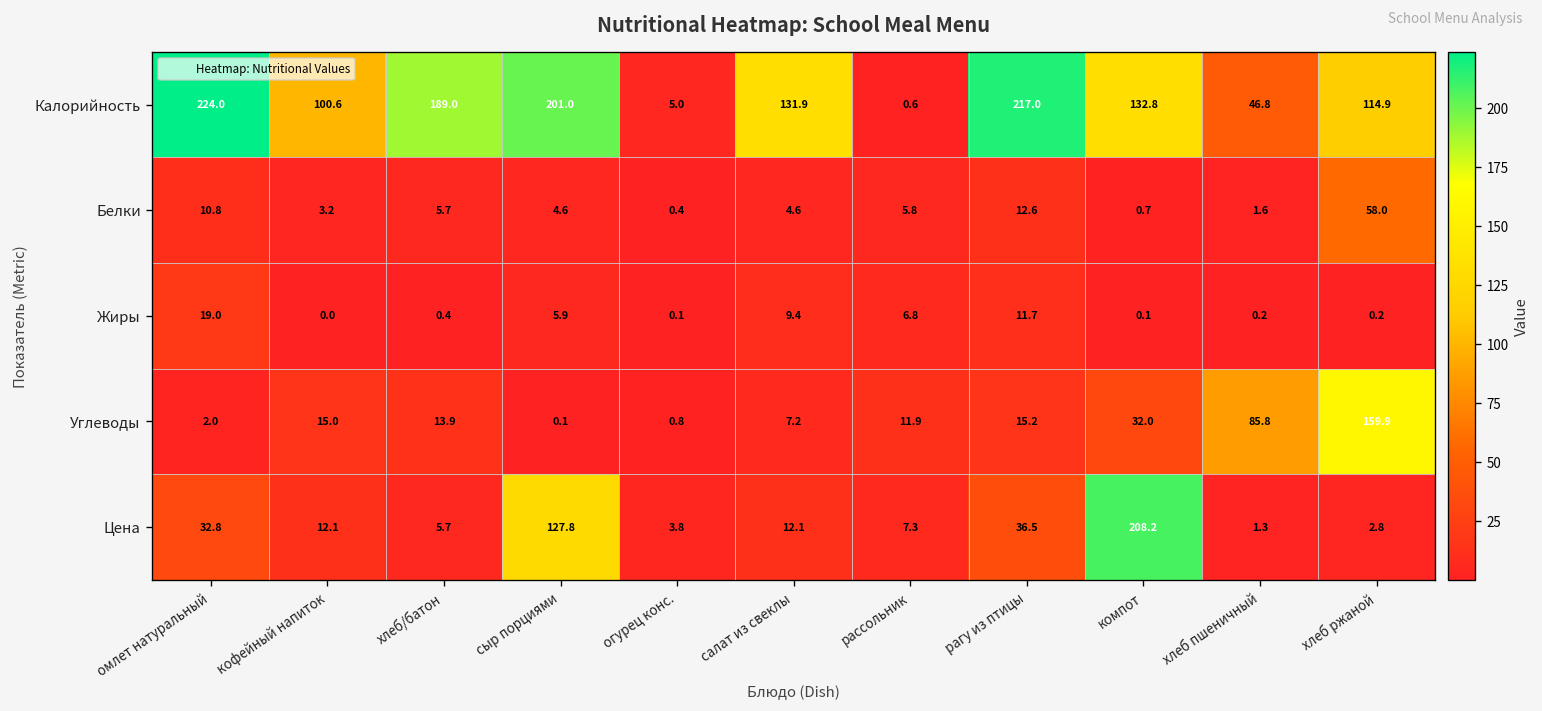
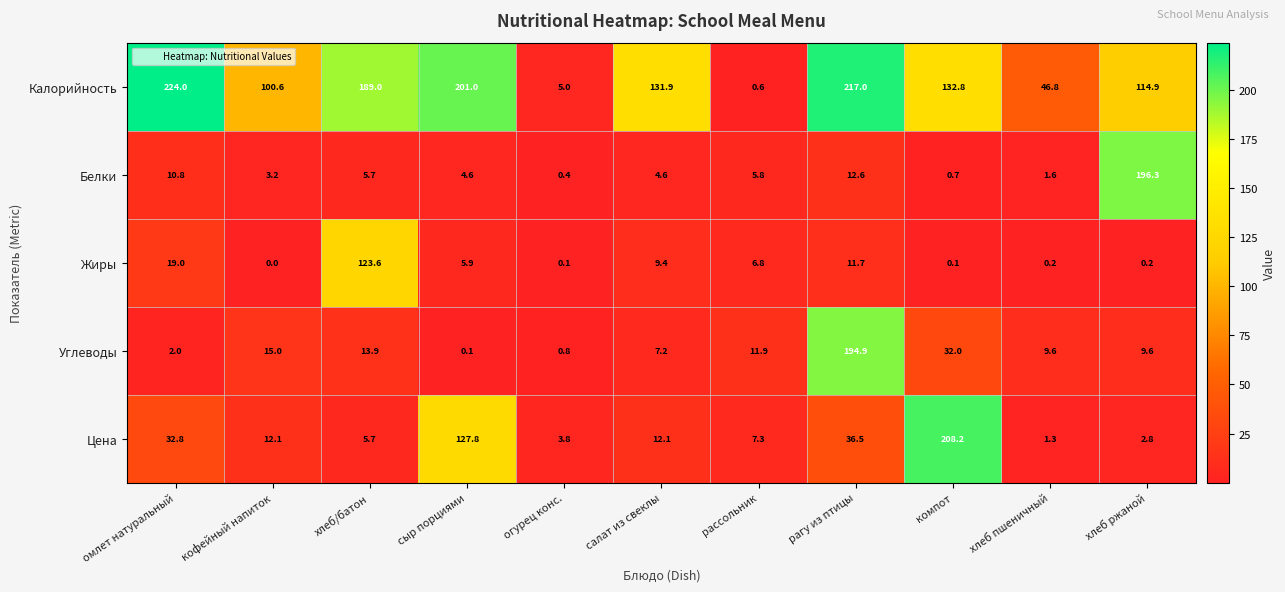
  {
    "Калорийность": {
      "омлет натуральный": 224.0,
      "кофейный напиток": 100.6,
      "хлеб/батон": 189.0,
      "сыр порциями": 201.0,
      "огурец конс.": 5.0,
      "салат из свеклы": 131.9,
      "рассольник": 0.6,
      "рагу из птицы": 217.0,
      "компот": 132.8,
      "хлеб пшеничный": 46.8,
      "хлеб ржаной": 114.9
    },
    "Белки": {
      "омлет натуральный": 10.8,
      "кофейный напиток": 3.2,
      "хлеб/батон": 5.7,
      "сыр порциями": 4.6,
      "огурец конс.": 0.4,
      "салат из свеклы": 4.6,
      "рассольник": 5.8,
      "рагу из птицы": 12.6,
      "компот": 0.7,
      "хлеб пшеничный": 1.6,
-     "хлеб ржаной": 58.0
+     "хлеб ржаной": 196.3
    },
    "Жиры": {
      "омлет натуральный": 19.0,
      "кофейный напиток": 0.0,
-     "хлеб/батон": 0.4,
+     "хлеб/батон": 123.6,
      "сыр порциями": 5.9,
      "огурец конс.": 0.1,
      "салат из свеклы": 9.4,
      "рассольник": 6.8,
      "рагу из птицы": 11.7,
      "компот": 0.1,
      "хлеб пшеничный": 0.2,
      "хлеб ржаной": 0.2
    },
    "Углеводы": {
      "омлет натуральный": 2.0,
      "кофейный напиток": 15.0,
      "хлеб/батон": 13.9,
      "сыр порциями": 0.1,
      "огурец конс.": 0.8,
      "салат из свеклы": 7.2,
      "рассольник": 11.9,
-     "рагу из птицы": 15.2,
+     "рагу из птицы": 194.9,
      "компот": 32.0,
-     "хлеб пшеничный": 85.8,
-     "хлеб ржаной": 159.9
+     "хлеб пшеничный": 9.6,
+     "хлеб ржаной": 9.6
    },
    "Цена": {
      "омлет натуральный": 32.8,
      "кофейный напиток": 12.1,
      "хлеб/батон": 5.7,
      "сыр порциями": 127.8,
      "огурец конс.": 3.8,
      "салат из свеклы": 12.1,
      "рассольник": 7.3,
      "рагу из птицы": 36.5,
      "компот": 208.2,
      "хлеб пшеничный": 1.3,
      "хлеб ржаной": 2.8
    }
  }
